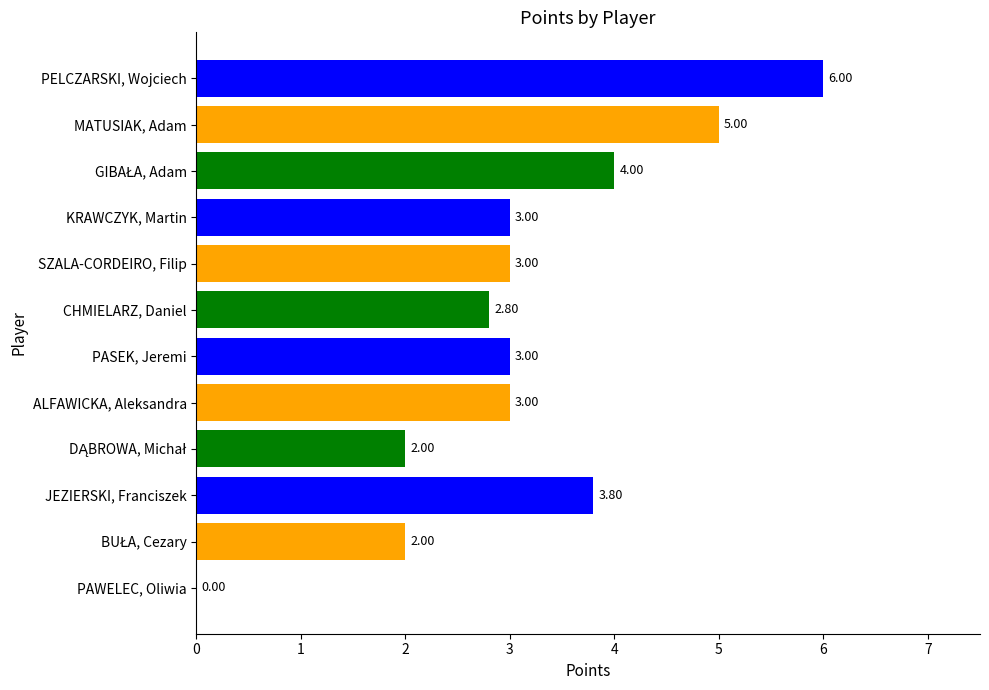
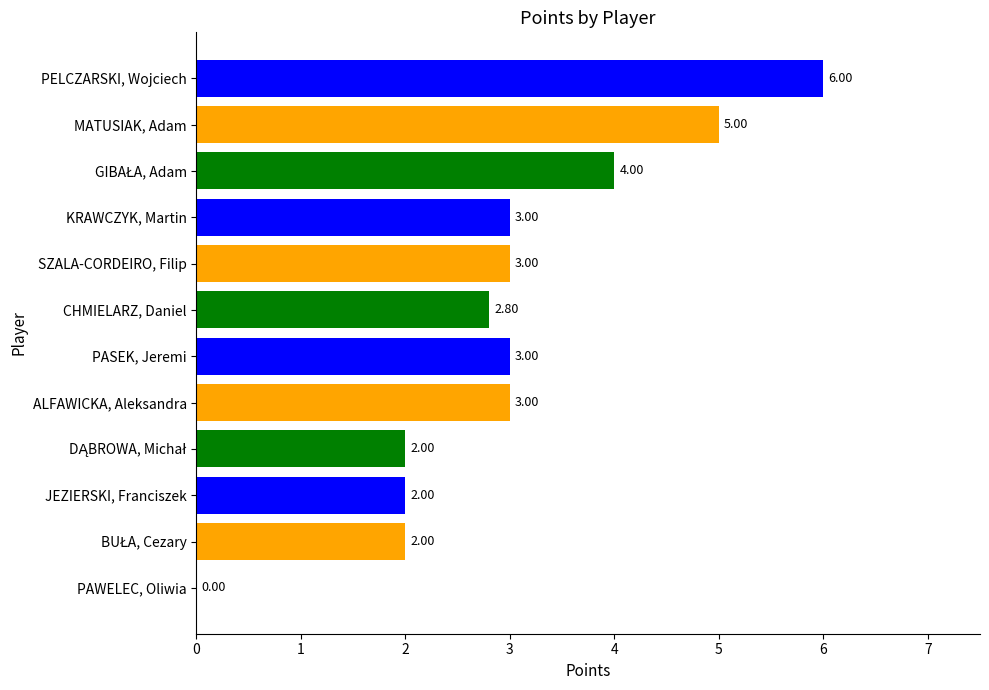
  {
    "PELCZARSKI, Wojciech": 6.00,
    "MATUSIAK, Adam": 5.00,
    "GIBAŁA, Adam": 4.00,
    "KRAWCZYK, Martin": 3.00,
    "SZALA-CORDEIRO, Filip": 3.00,
    "CHMIELARZ, Daniel": 2.80,
    "PASEK, Jeremi": 3.00,
    "ALFAWICKA, Aleksandra": 3.00,
    "DĄBROWA, Michał": 2.00,
-   "JEZIERSKI, Franciszek": 3.80,
+   "JEZIERSKI, Franciszek": 2.00,
    "BUŁA, Cezary": 2.00,
    "PAWELEC, Oliwia": 0.00
  }
